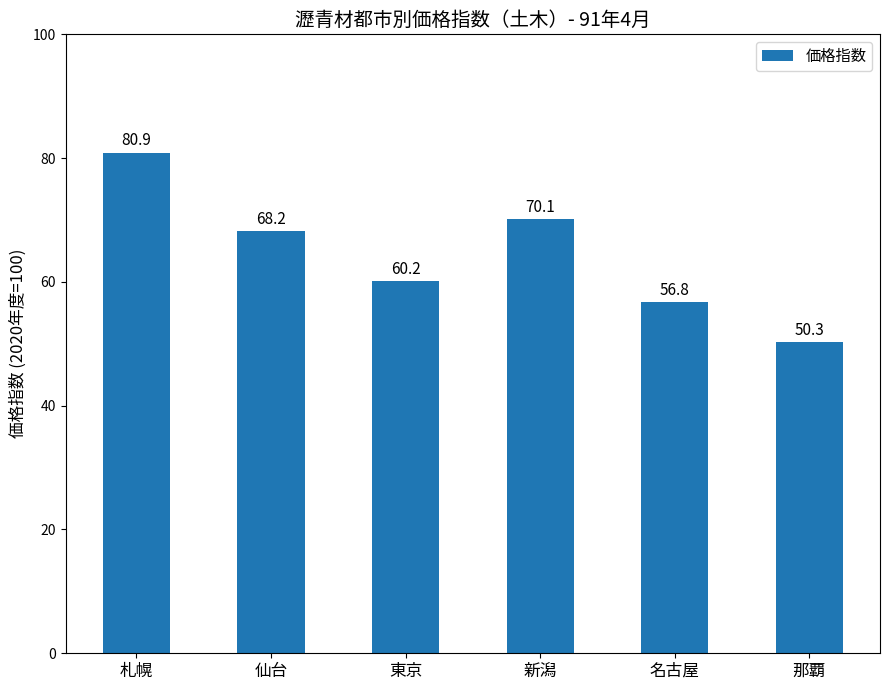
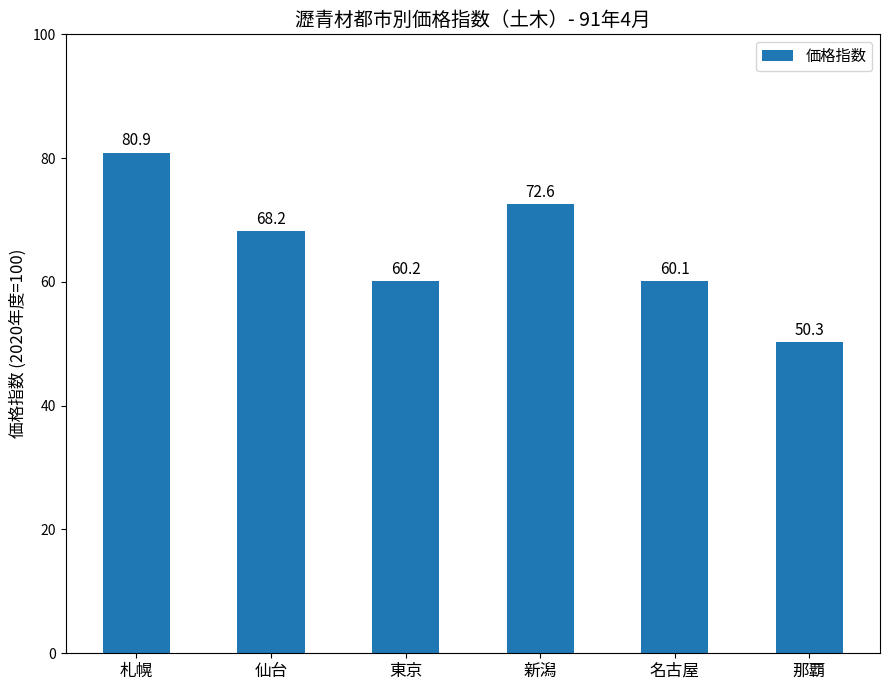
  {
    "札幌": 80.9,
    "仙台": 68.2,
    "東京": 60.2,
-   "新潟": 70.1,
-   "名古屋": 56.8,
+   "新潟": 72.6,
+   "名古屋": 60.1,
    "那覇": 50.3
  }
